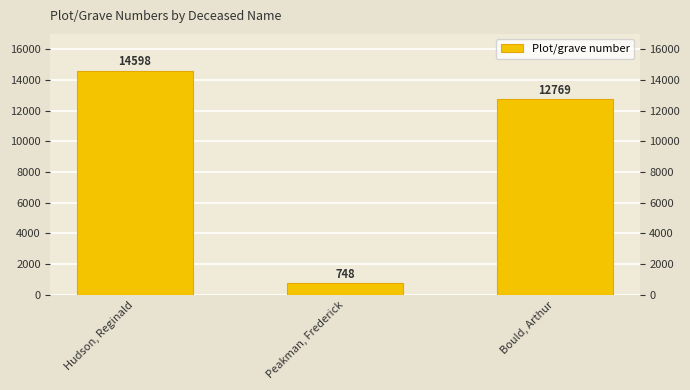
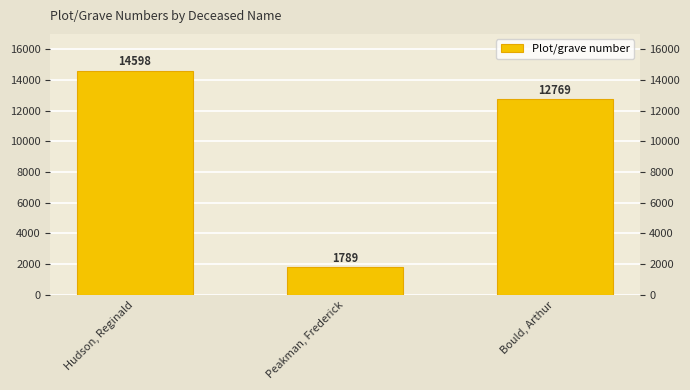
  {
    "Hudson, Reginald": 14598,
-   "Peakman, Frederick": 748,
+   "Peakman, Frederick": 1789,
    "Bould, Arthur": 12769
  }
